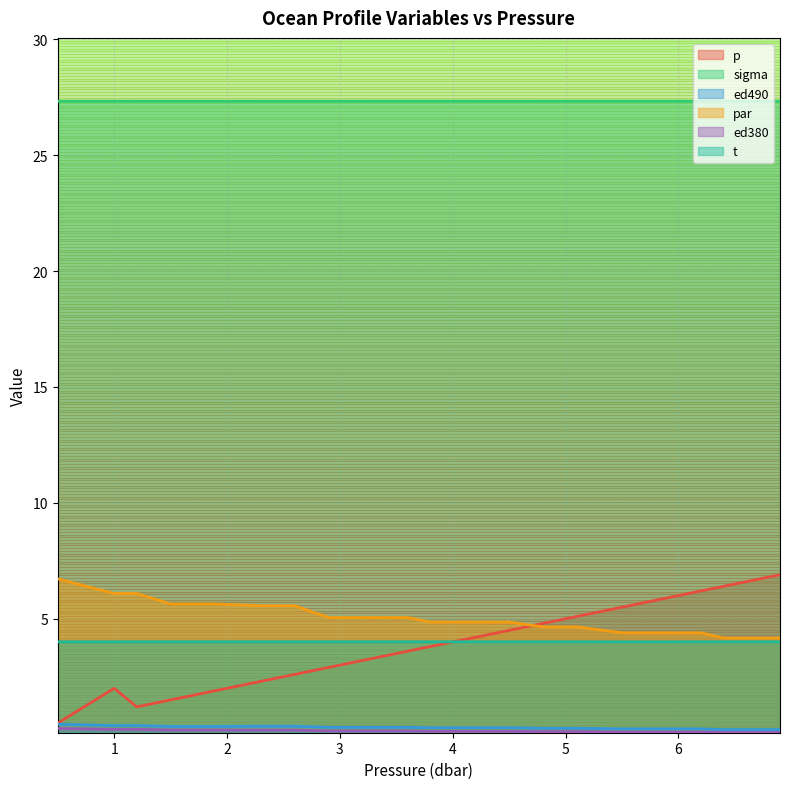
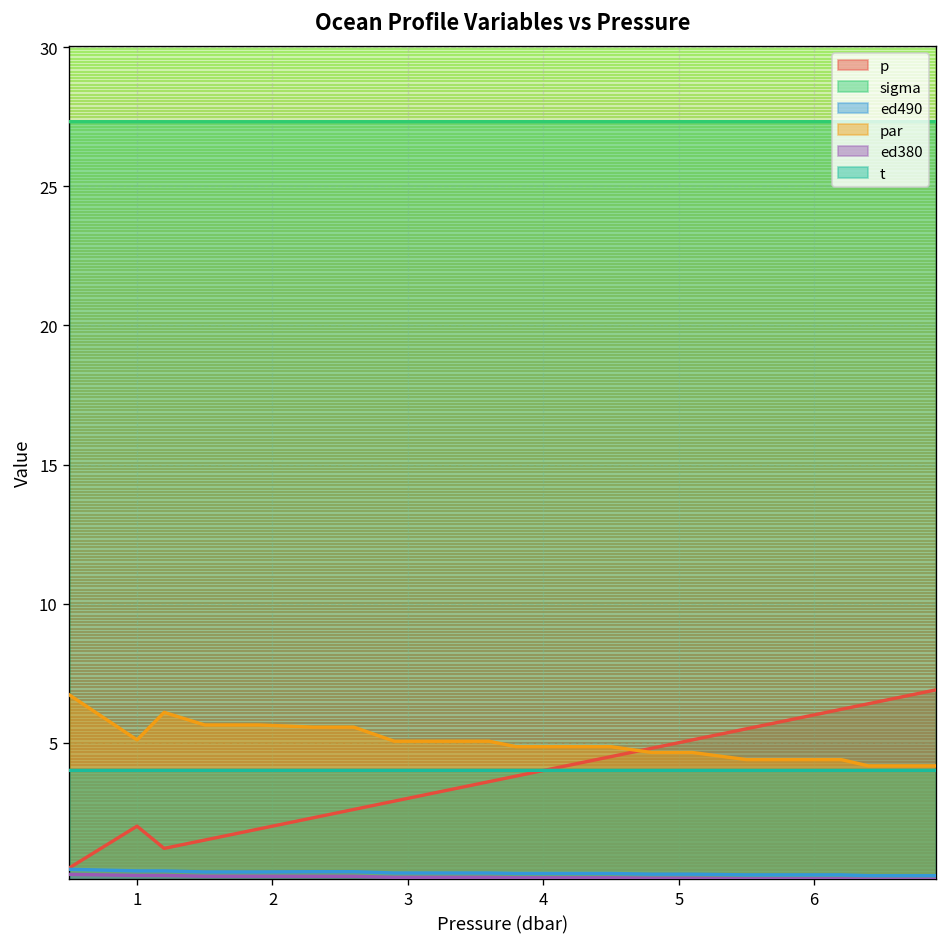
  {
    "p": {
      "1": 2.0
    },
    "par": {
-     "1": 6.1
+     "1": 5.1
    },
    "ed380": {
      "1": 0.2
    }
  }
